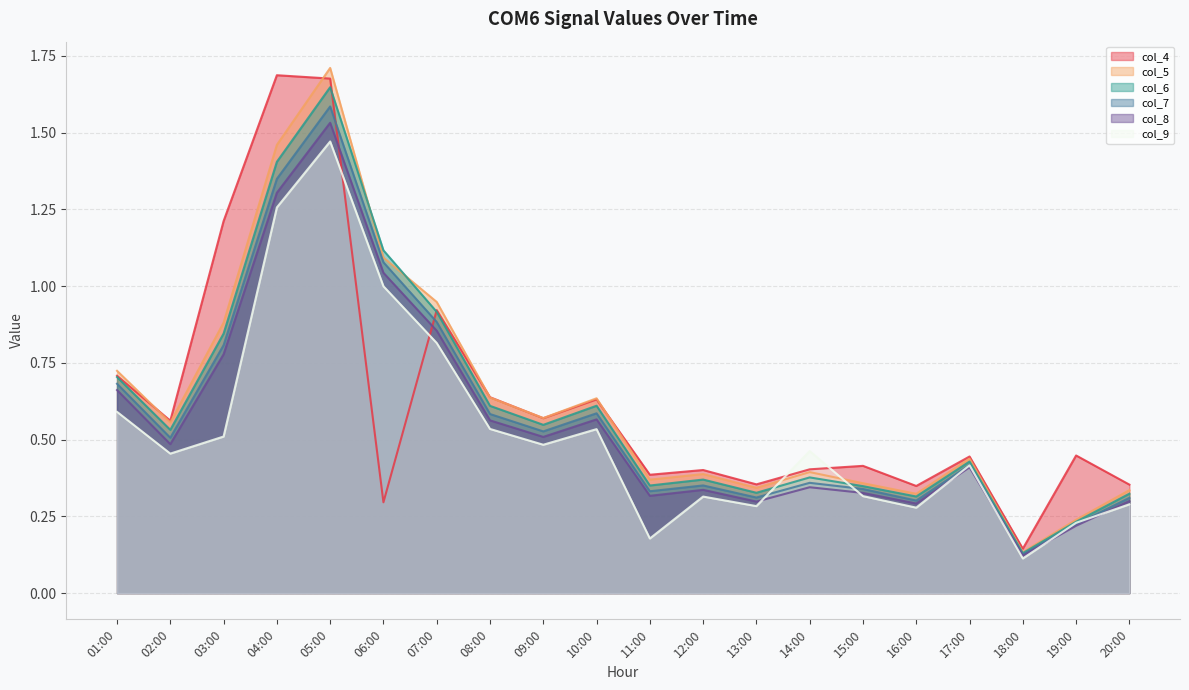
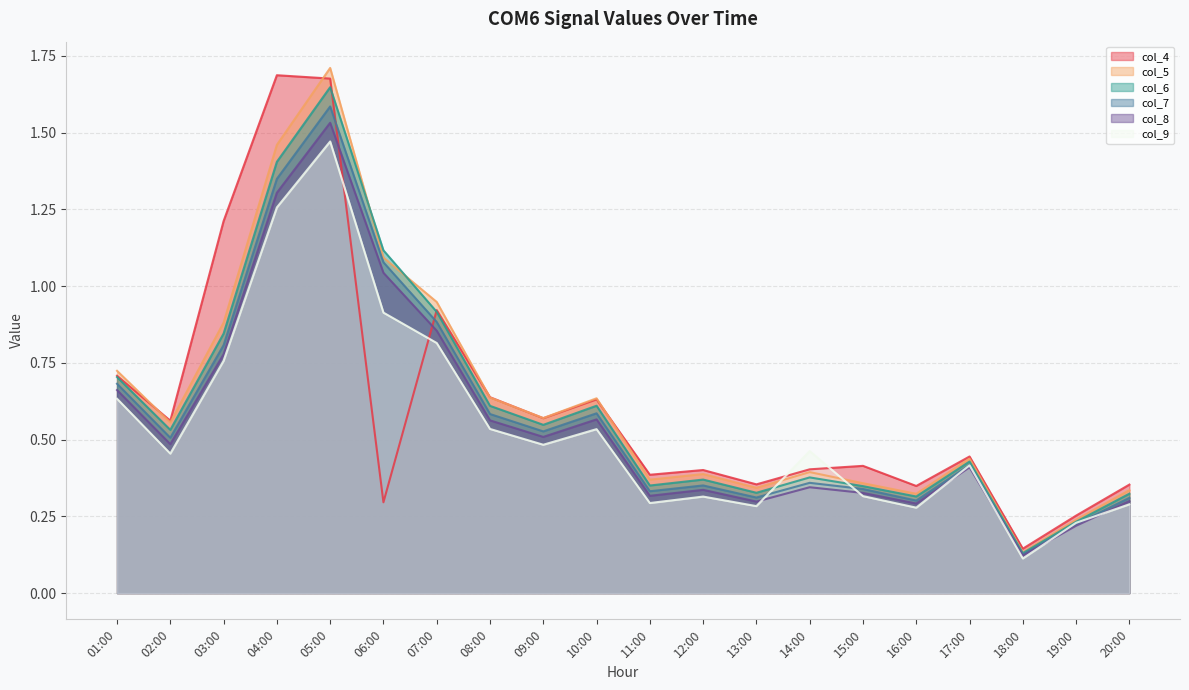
  {
    "col_4": {
      "03:00": 1.21,
      "04:00": 1.69,
      "05:00": 1.68,
      "06:00": 0.30,
      "11:00": 0.39,
      "12:00": 0.40,
      "13:00": 0.35,
      "14:00": 0.40,
      "15:00": 0.41,
      "16:00": 0.35,
      "18:00": 0.14,
-     "19:00": 0.45,
+     "19:00": 0.25,
      "20:00": 0.35
    },
    "col_5": {
      "01:00": 0.72,
      "03:00": 0.88,
      "04:00": 1.46,
      "05:00": 1.71,
      "06:00": 1.09,
      "07:00": 0.95,
      "11:00": 0.37,
      "12:00": 0.39,
      "13:00": 0.34,
      "14:00": 0.39,
      "15:00": 0.36,
      "16:00": 0.32,
      "20:00": 0.34
    },
    "col_9": {
-     "01:00": 0.59,
+     "01:00": 0.63,
      "02:00": 0.45,
-     "03:00": 0.51,
+     "03:00": 0.76,
      "04:00": 1.26,
      "05:00": 1.47,
-     "06:00": 1.00,
+     "06:00": 0.91,
      "07:00": 0.81,
      "08:00": 0.53,
      "09:00": 0.48,
      "10:00": 0.53,
-     "11:00": 0.18,
+     "11:00": 0.29,
      "12:00": 0.31,
      "13:00": 0.28,
      "14:00": 0.46,
      "15:00": 0.32,
      "16:00": 0.28,
      "18:00": 0.11,
      "20:00": 0.29
    }
  }
